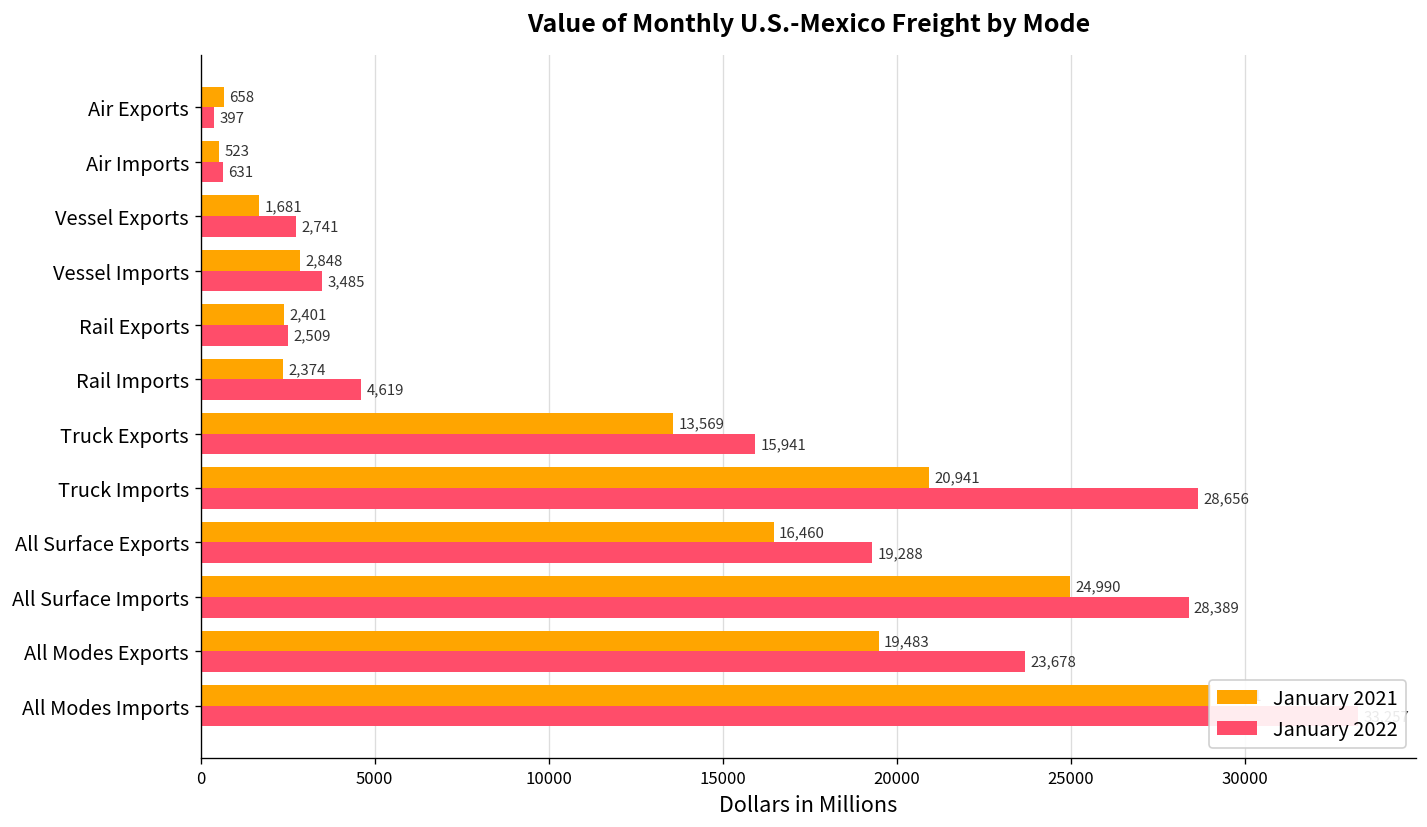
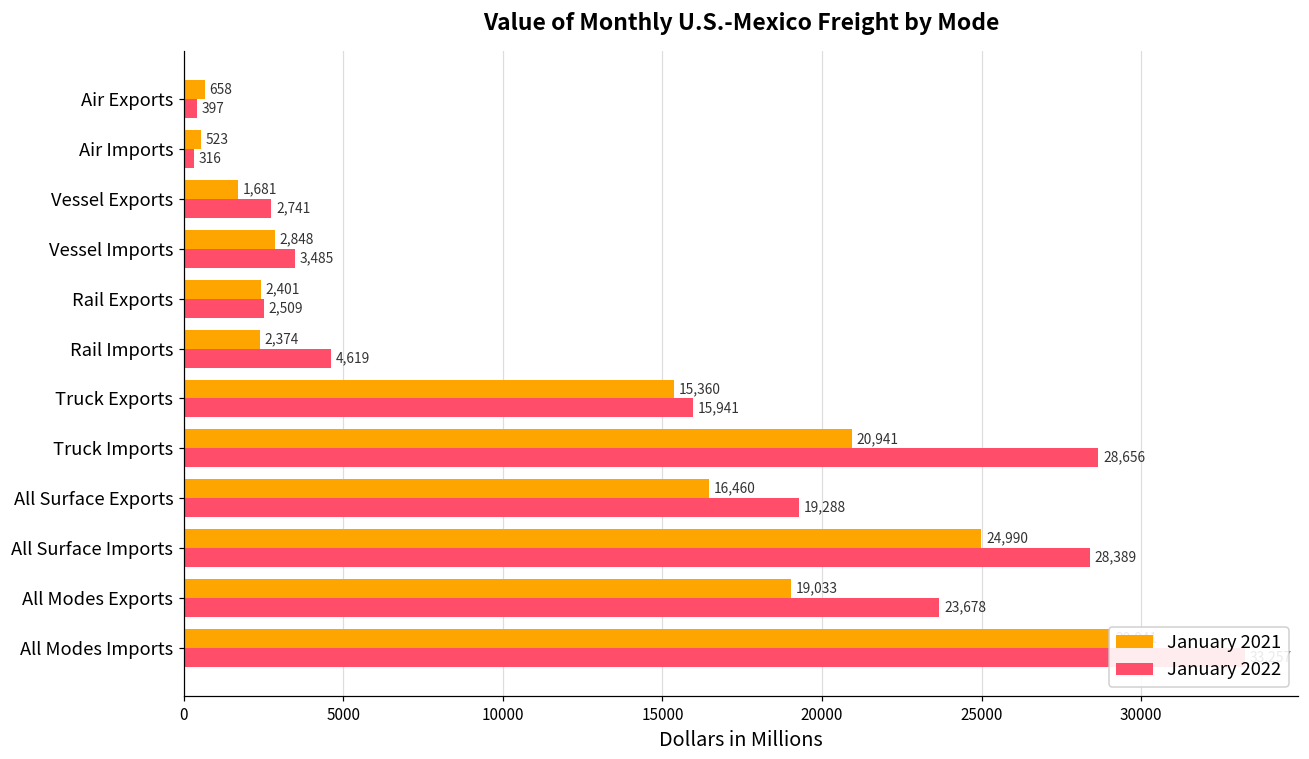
  {
    "January 2021": {
      "Air Exports": "658",
      "Air Imports": "523",
      "Vessel Exports": "1,681",
      "Vessel Imports": "2,848",
      "Rail Exports": "2,401",
      "Rail Imports": "2,374",
-     "Truck Exports": "13,569",
+     "Truck Exports": "15,360",
      "Truck Imports": "20,941",
      "All Surface Exports": "16,460",
      "All Surface Imports": "24,990",
-     "All Modes Exports": "19,483"
+     "All Modes Exports": "19,033"
    },
    "January 2022": {
      "Air Exports": "397",
-     "Air Imports": "631",
+     "Air Imports": "316",
      "Vessel Exports": "2,741",
      "Vessel Imports": "3,485",
      "Rail Exports": "2,509",
      "Rail Imports": "4,619",
      "Truck Exports": "15,941",
      "Truck Imports": "28,656",
      "All Surface Exports": "19,288",
      "All Surface Imports": "28,389",
      "All Modes Exports": "23,678"
    }
  }
